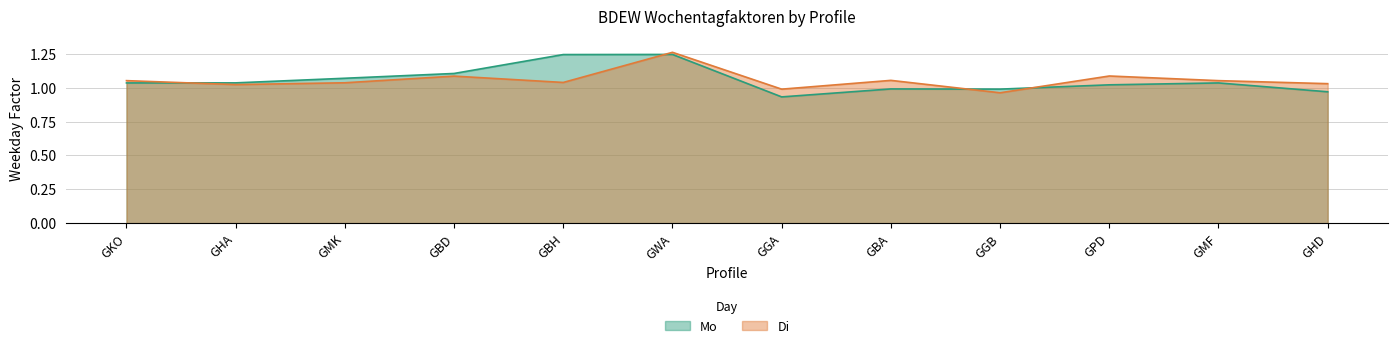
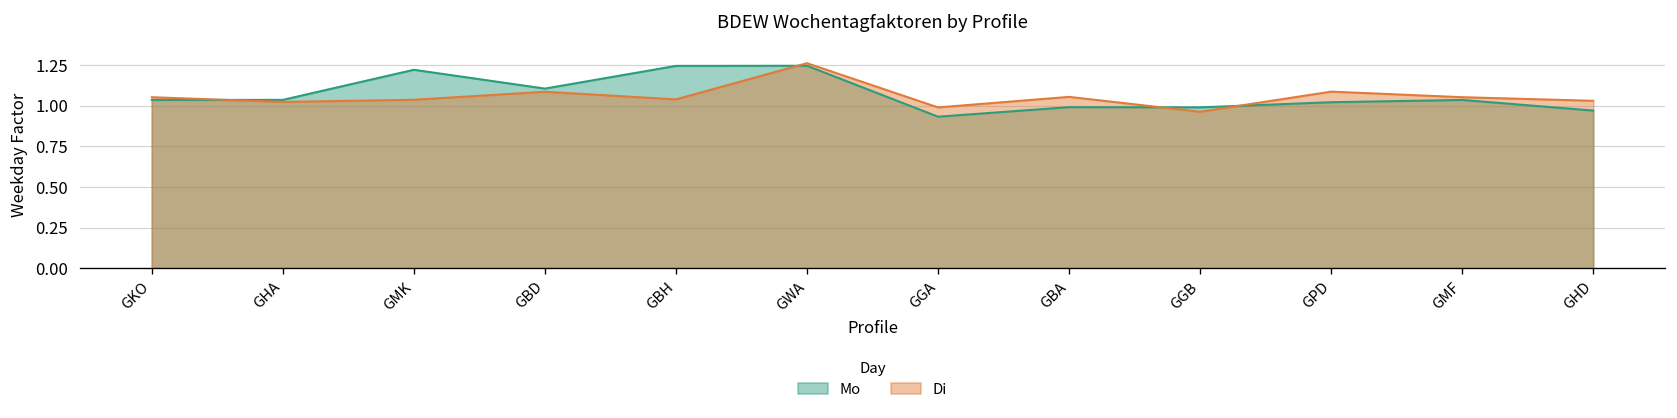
  {
    "Mo": {
-     "GMK": 1.07,
+     "GMK": 1.22,
      "GBD": 1.11,
      "GBH": 1.24,
      "GGA": 0.93,
      "GBA": 0.99,
      "GGB": 0.99,
      "GPD": 1.02,
      "GHD": 0.97
    },
    "Di": {
      "GMK": 1.04,
      "GBD": 1.09,
      "GBH": 1.04,
      "GGA": 0.99,
      "GBA": 1.05,
      "GGB": 0.96,
      "GPD": 1.09,
      "GHD": 1.03
    }
  }
